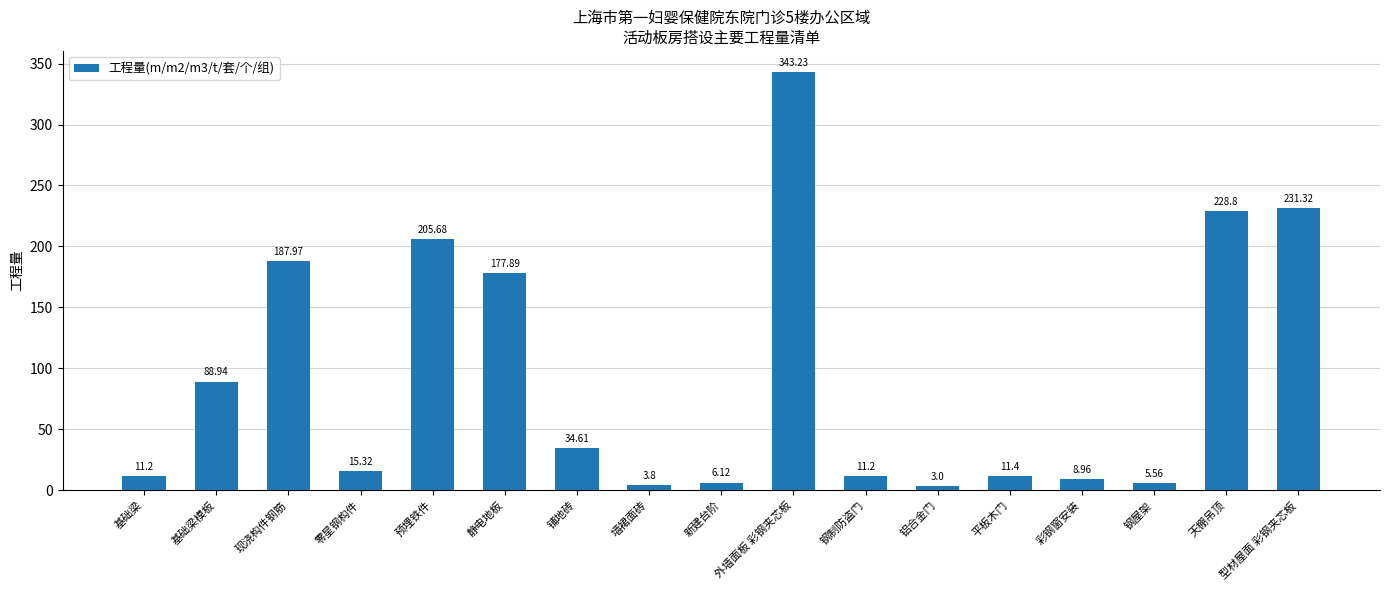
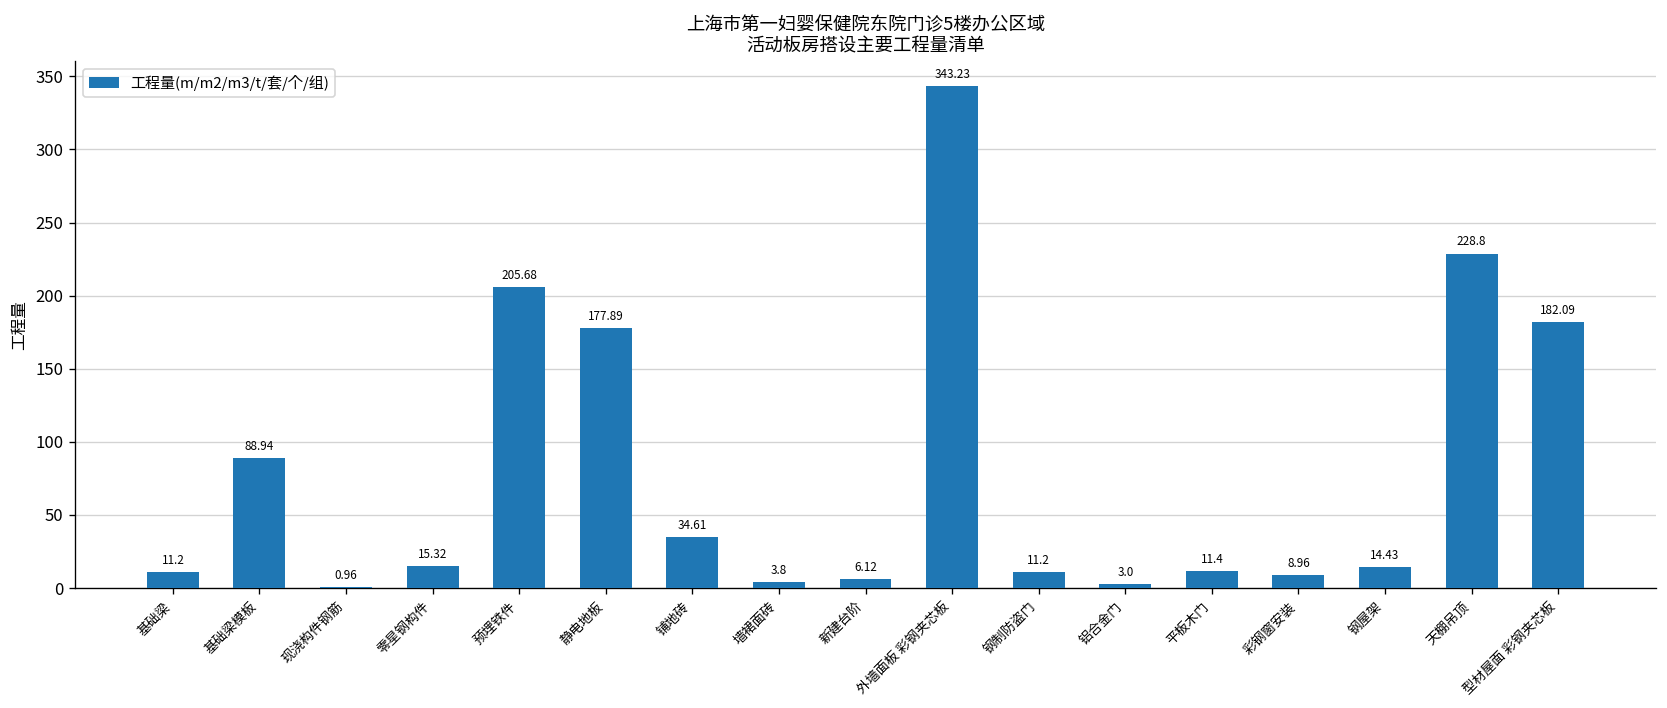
  {
    "基础梁": 11.2,
    "基础梁模板": 88.94,
-   "现浇构件钢筋": 187.97,
+   "现浇构件钢筋": 0.96,
    "零星钢构件": 15.32,
    "预埋铁件": 205.68,
    "静电地板": 177.89,
    "铺地砖": 34.61,
    "墙裙面砖": 3.8,
    "新建台阶": 6.12,
    "外墙面板 彩钢夹芯板": 343.23,
    "钢制防盗门": 11.2,
    "铝合金门": 3.0,
    "平板木门": 11.4,
    "彩钢窗安装": 8.96,
-   "钢屋架": 5.56,
+   "钢屋架": 14.43,
    "天棚吊顶": 228.8,
-   "型材屋面 彩钢夹芯板": 231.32
+   "型材屋面 彩钢夹芯板": 182.09
  }
